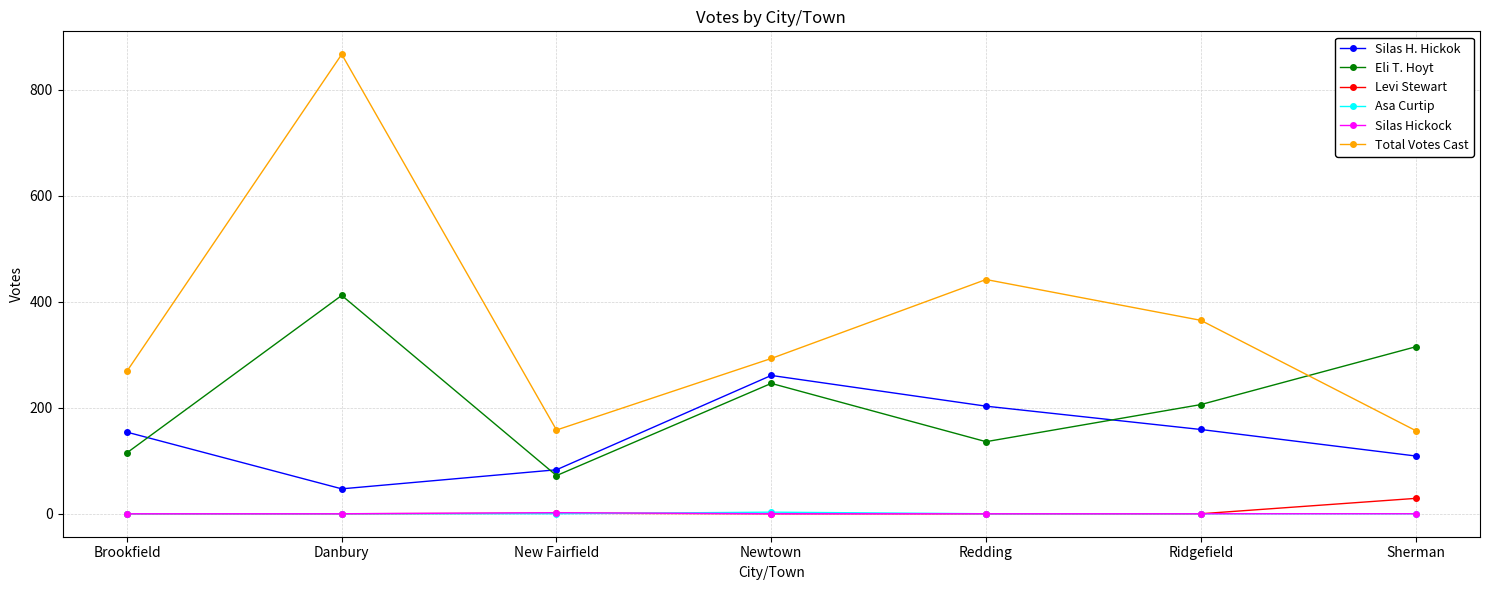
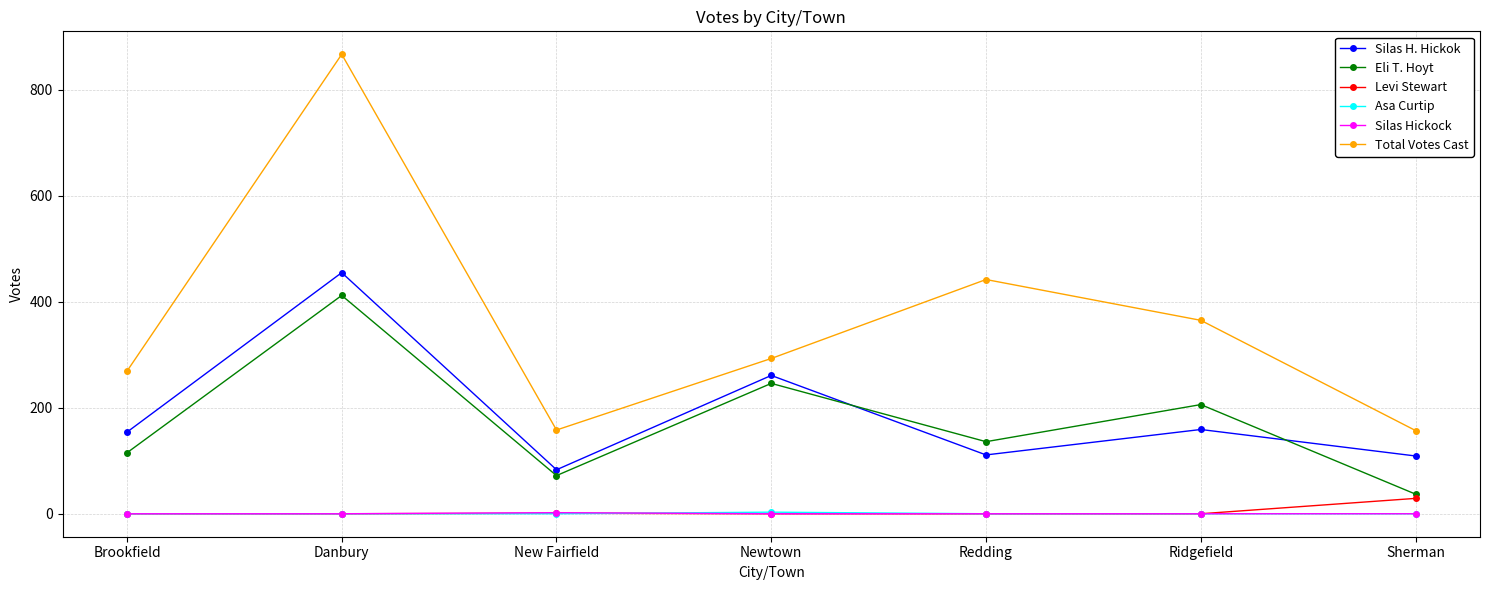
  {
    "Silas H. Hickok": {
      "Brookfield": 150,
-     "Danbury": 50,
+     "Danbury": 460,
      "New Fairfield": 80,
      "Newtown": 260,
-     "Redding": 200,
+     "Redding": 110,
      "Ridgefield": 160,
      "Sherman": 110
    },
    "Eli T. Hoyt": {
      "Brookfield": 120,
      "Danbury": 410,
      "New Fairfield": 70,
      "Newtown": 250,
      "Redding": 140,
      "Ridgefield": 210,
-     "Sherman": 320
+     "Sherman": 40
    },
    "Levi Stewart": {
      "Sherman": 30
    },
    "Total Votes Cast": {
      "Brookfield": 270,
      "Danbury": 870,
      "New Fairfield": 160,
      "Newtown": 290,
      "Redding": 440,
      "Ridgefield": 370,
      "Sherman": 160
    }
  }
